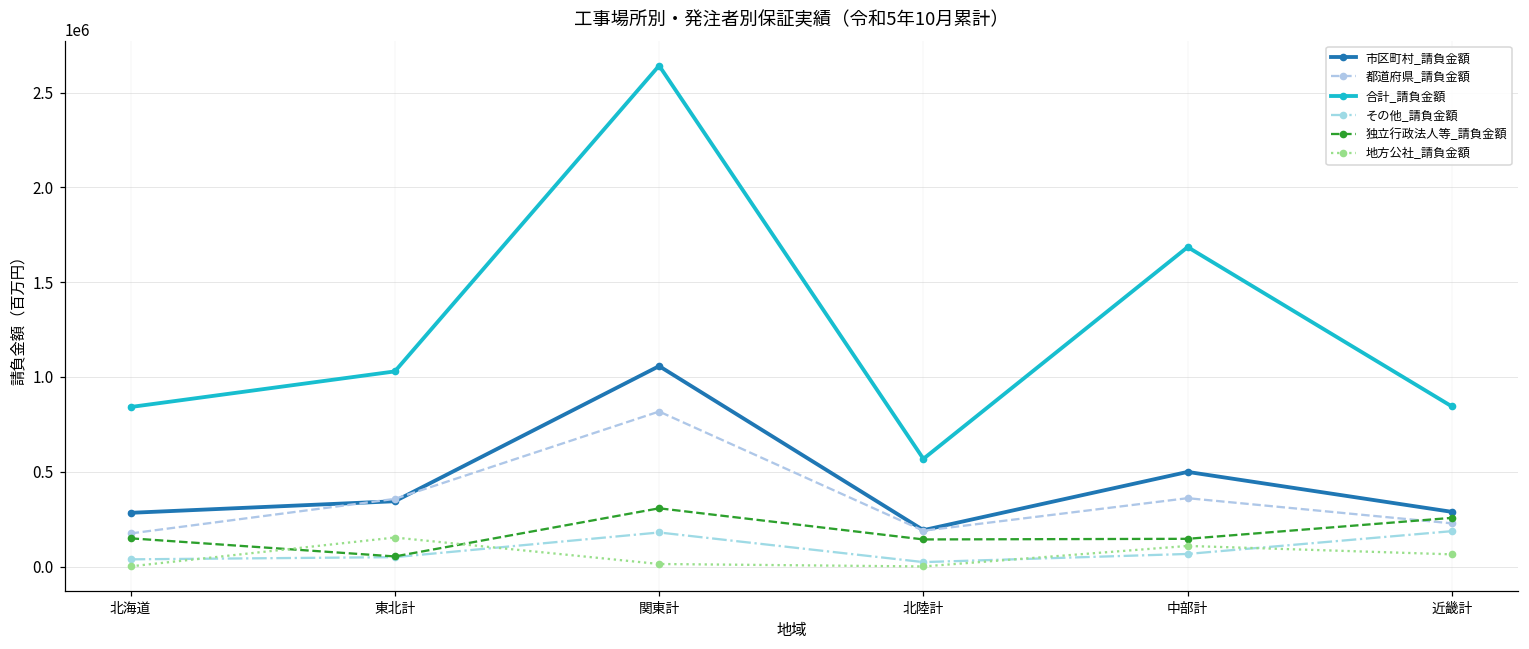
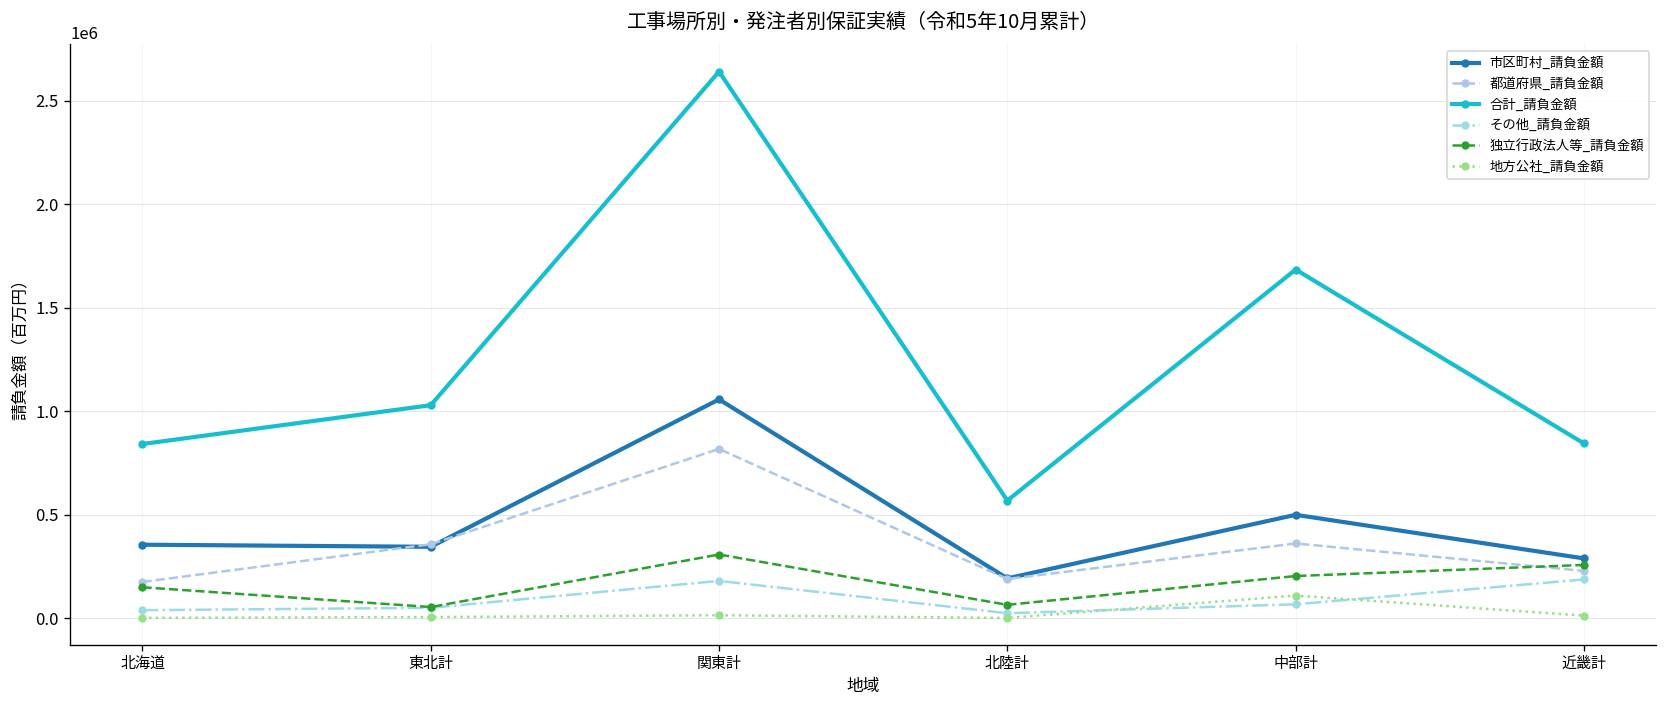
  {
    "市区町村_請負金額": {
-     "北海道": 280000,
+     "北海道": 350000,
      "関東計": 1060000,
      "中部計": 500000,
      "近畿計": 290000
    },
    "合計_請負金額": {
      "北海道": 840000,
      "東北計": 1030000,
      "関東計": 2640000,
      "北陸計": 570000,
      "中部計": 1680000,
      "近畿計": 840000
    },
    "独立行政法人等_請負金額": {
      "北海道": 150000,
      "関東計": 310000,
-     "北陸計": 140000,
-     "中部計": 150000,
+     "北陸計": 60000,
+     "中部計": 200000,
      "近畿計": 260000
    },
    "地方公社_請負金額": {
      "北海道": 0,
-     "東北計": 150000,
+     "東北計": 0,
      "関東計": 10000,
      "北陸計": 0,
      "中部計": 110000,
-     "近畿計": 60000
+     "近畿計": 10000
    }
  }
